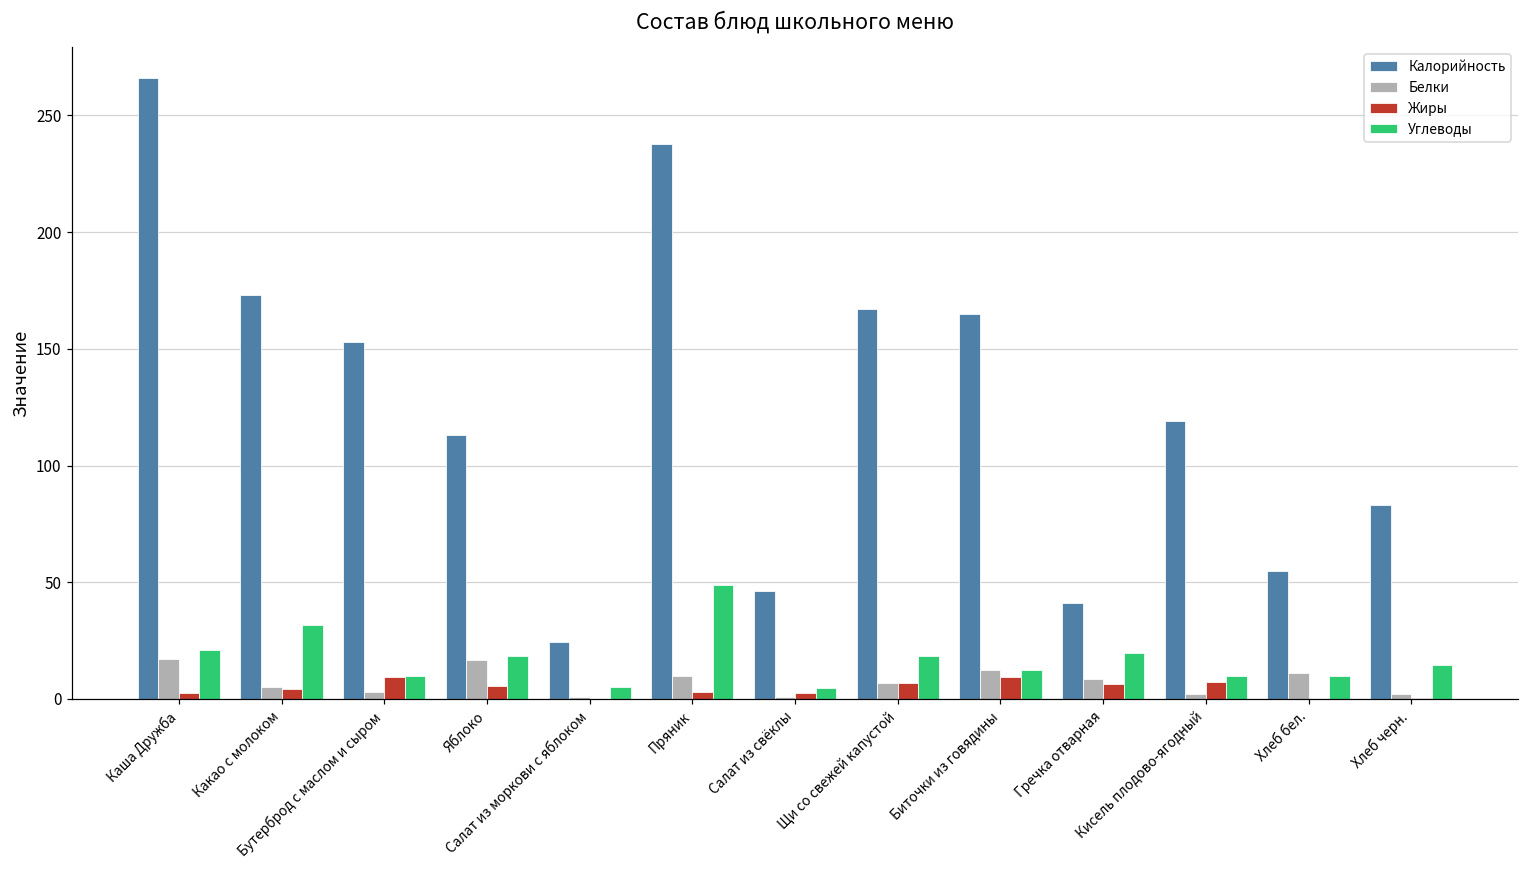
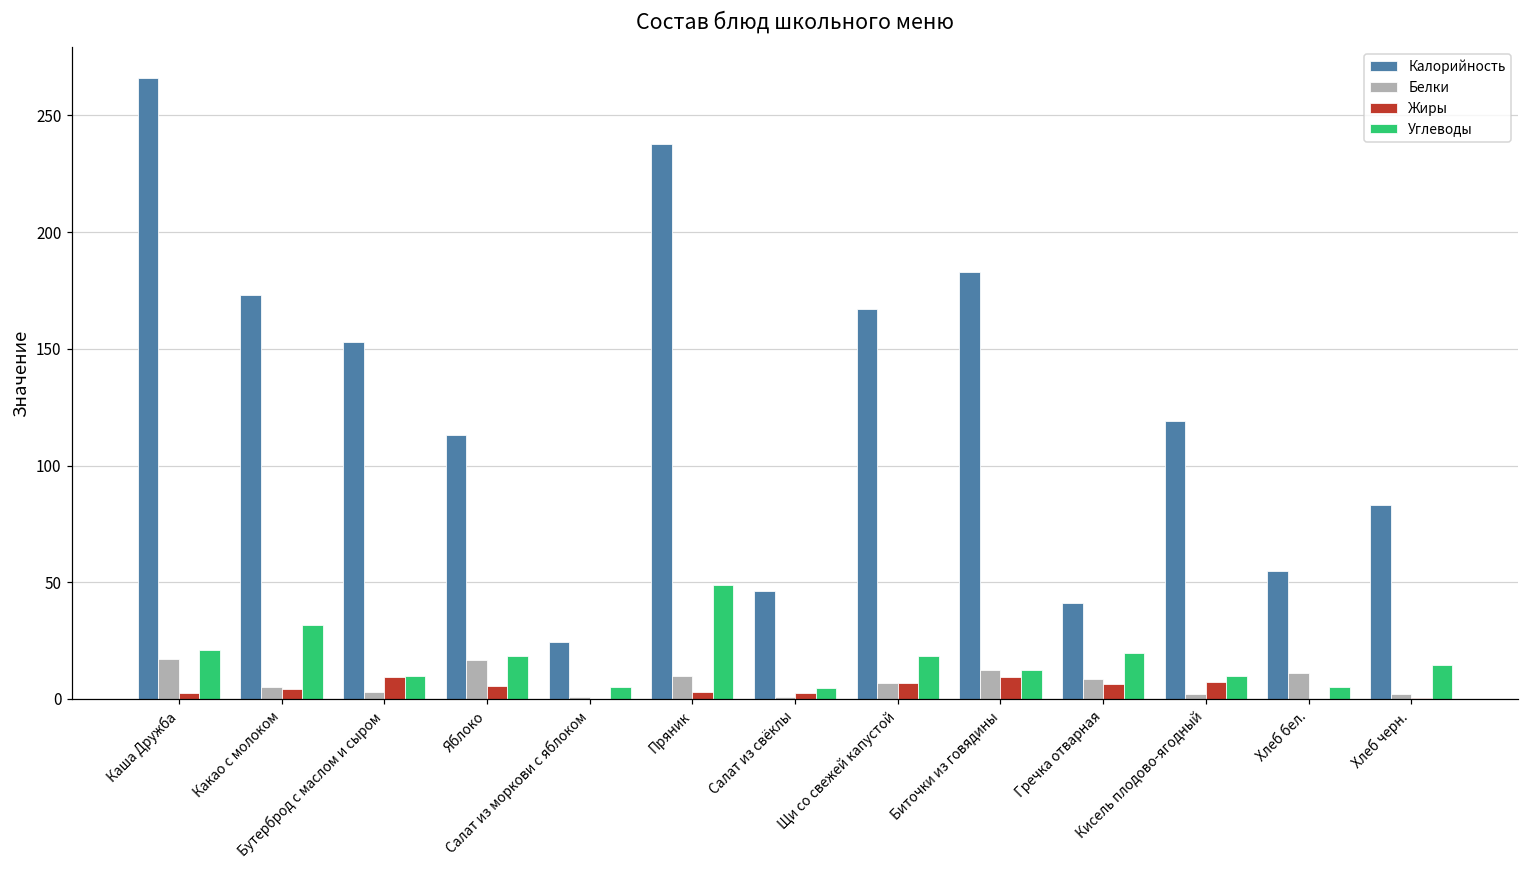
  {
    "Калорийность": {
      "Каша Дружба": 266,
      "Какао с молоком": 173,
      "Бутерброд с маслом и сыром": 153,
      "Яблоко": 113,
      "Салат из моркови с яблоком": 24,
      "Пряник": 238,
      "Салат из свёклы": 46,
      "Щи со свежей капустой": 167,
-     "Биточки из говядины": 165,
+     "Биточки из говядины": 183,
      "Гречка отварная": 41,
      "Кисель плодово-ягодный": 119,
      "Хлеб бел.": 55,
      "Хлеб черн.": 83
    },
    "Белки": {
      "Каша Дружба": 17,
      "Какао с молоком": 5,
      "Бутерброд с маслом и сыром": 3,
      "Яблоко": 17,
      "Пряник": 10,
      "Щи со свежей капустой": 7,
      "Биточки из говядины": 12,
      "Гречка отварная": 9,
      "Кисель плодово-ягодный": 2,
      "Хлеб бел.": 11,
      "Хлеб черн.": 2
    },
    "Жиры": {
      "Каша Дружба": 2,
      "Какао с молоком": 4,
      "Бутерброд с маслом и сыром": 10,
      "Яблоко": 6,
      "Пряник": 3,
      "Салат из свёклы": 3,
      "Щи со свежей капустой": 7,
      "Биточки из говядины": 9,
      "Гречка отварная": 7,
      "Кисель плодово-ягодный": 7
    },
    "Углеводы": {
      "Каша Дружба": 21,
      "Какао с молоком": 32,
      "Бутерброд с маслом и сыром": 10,
      "Яблоко": 19,
      "Салат из моркови с яблоком": 5,
      "Пряник": 49,
      "Салат из свёклы": 5,
      "Щи со свежей капустой": 18,
      "Биточки из говядины": 13,
      "Гречка отварная": 20,
      "Кисель плодово-ягодный": 10,
-     "Хлеб бел.": 10,
+     "Хлеб бел.": 5,
      "Хлеб черн.": 15
    }
  }
